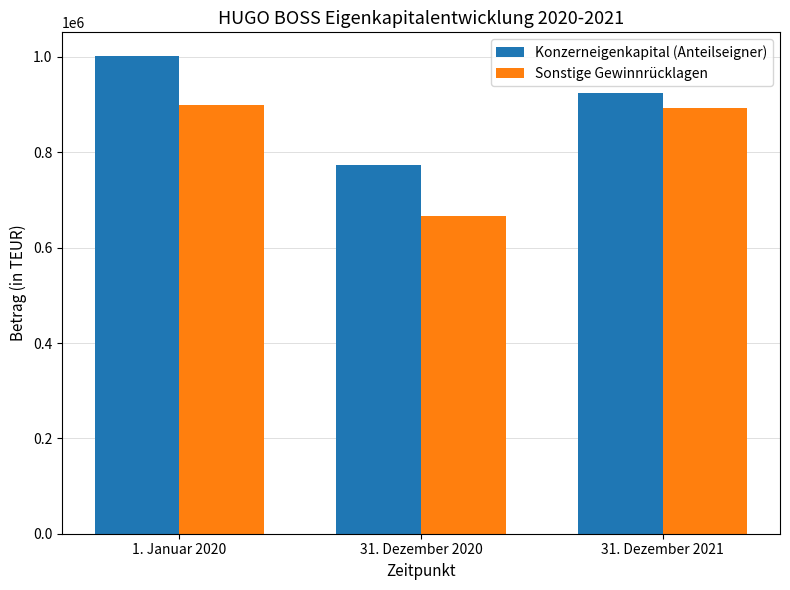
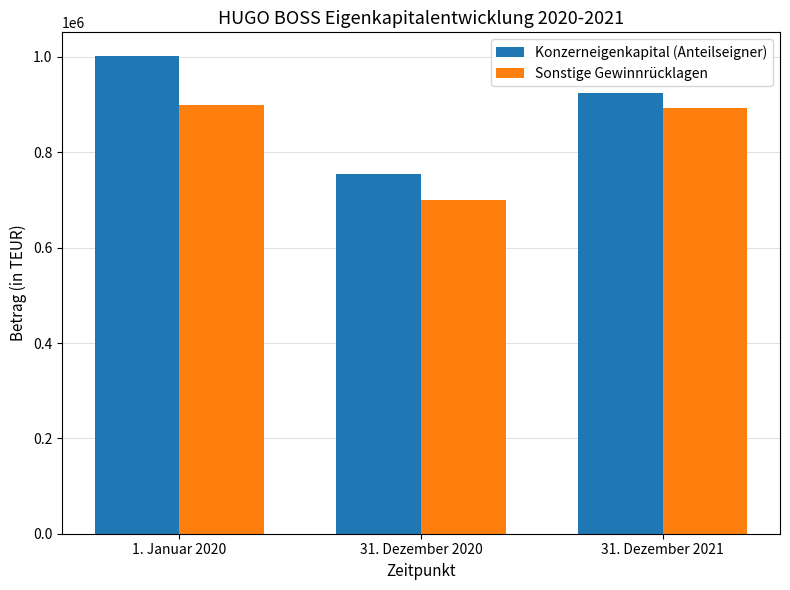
  {
    "Konzerneigenkapital (Anteilseigner)": {
      "1. Januar 2020": 1000000,
-     "31. Dezember 2020": 770000,
+     "31. Dezember 2020": 750000,
      "31. Dezember 2021": 930000
    },
    "Sonstige Gewinnrücklagen": {
      "1. Januar 2020": 900000,
-     "31. Dezember 2020": 670000,
+     "31. Dezember 2020": 700000,
      "31. Dezember 2021": 890000
    }
  }
